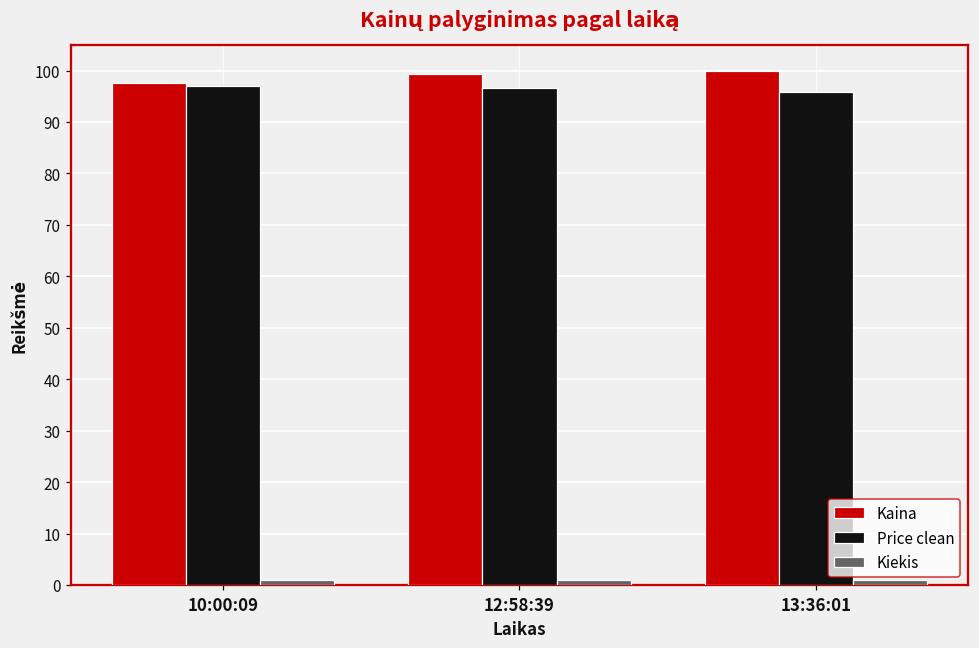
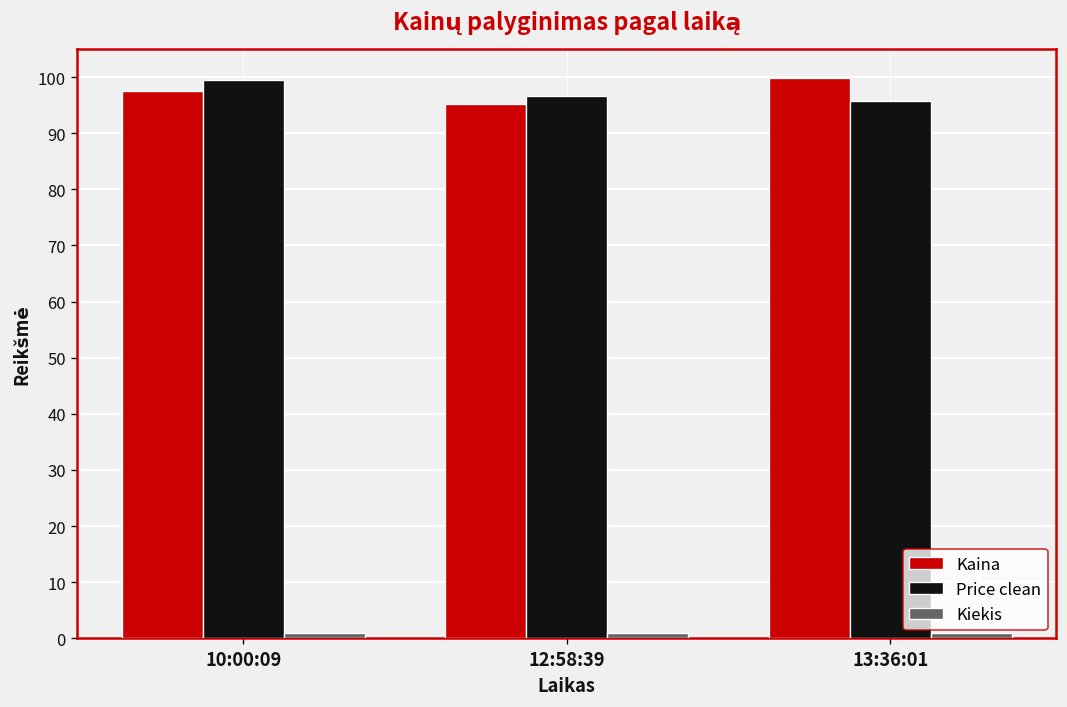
  {
    "Kaina": {
      "10:00:09": 98,
-     "12:58:39": 99,
+     "12:58:39": 95,
      "13:36:01": 100
    },
    "Price clean": {
-     "10:00:09": 97,
+     "10:00:09": 99,
      "12:58:39": 97,
      "13:36:01": 96
    },
    "Kiekis": {
      "10:00:09": 1,
      "12:58:39": 1,
      "13:36:01": 1
    }
  }
